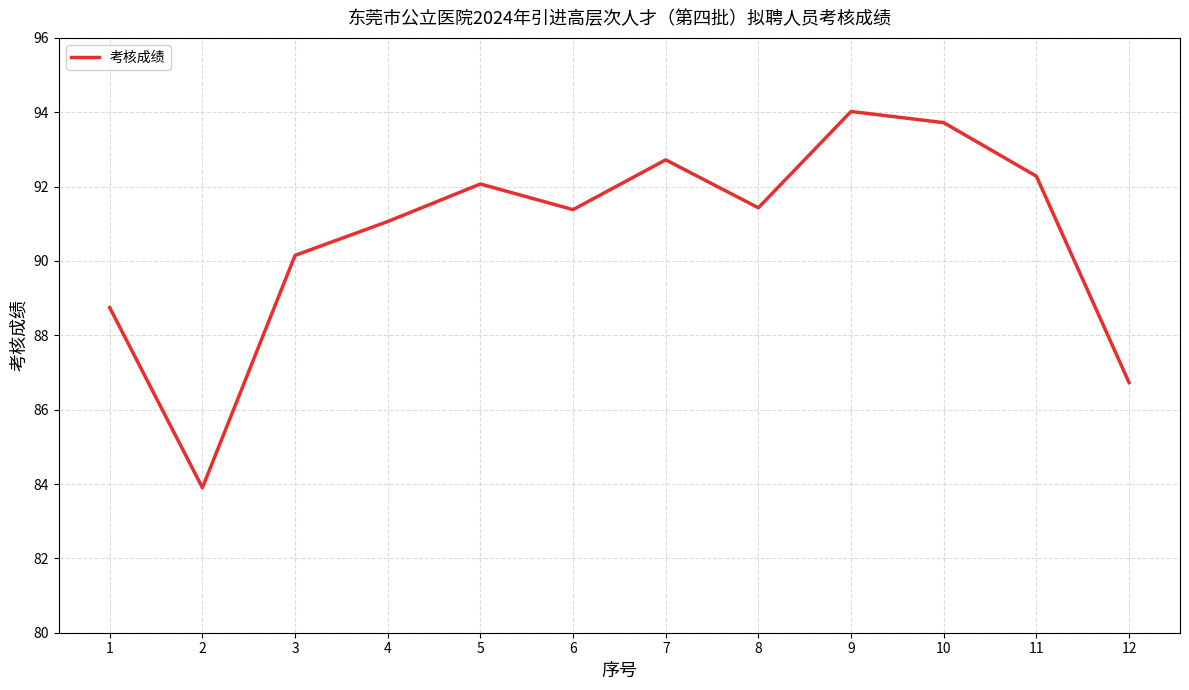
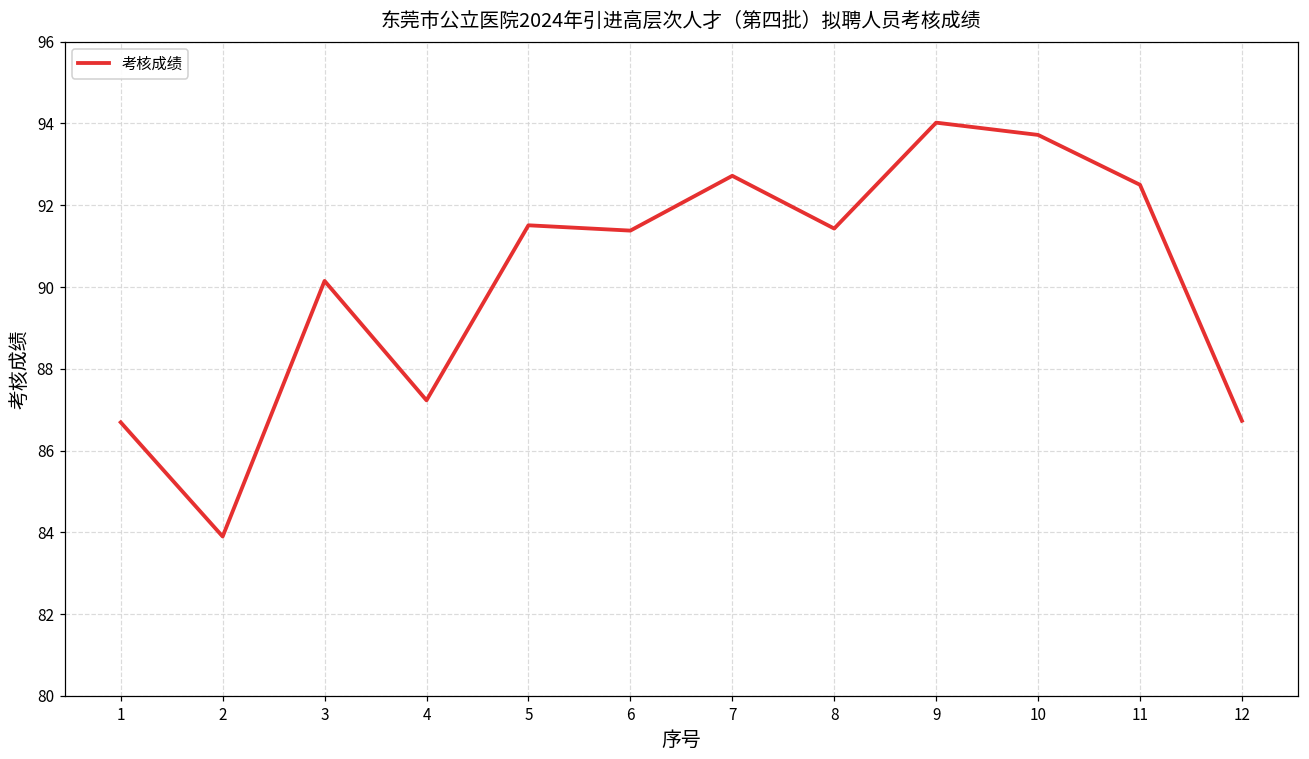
  {
-   "1": 88.7,
+   "1": 86.7,
    "2": 83.9,
    "3": 90.2,
-   "4": 91.1,
-   "5": 92.1,
+   "4": 87.2,
+   "5": 91.5,
    "6": 91.4,
    "7": 92.7,
    "8": 91.4,
    "9": 94.0,
    "10": 93.7,
-   "11": 92.3,
+   "11": 92.5,
    "12": 86.7
  }
